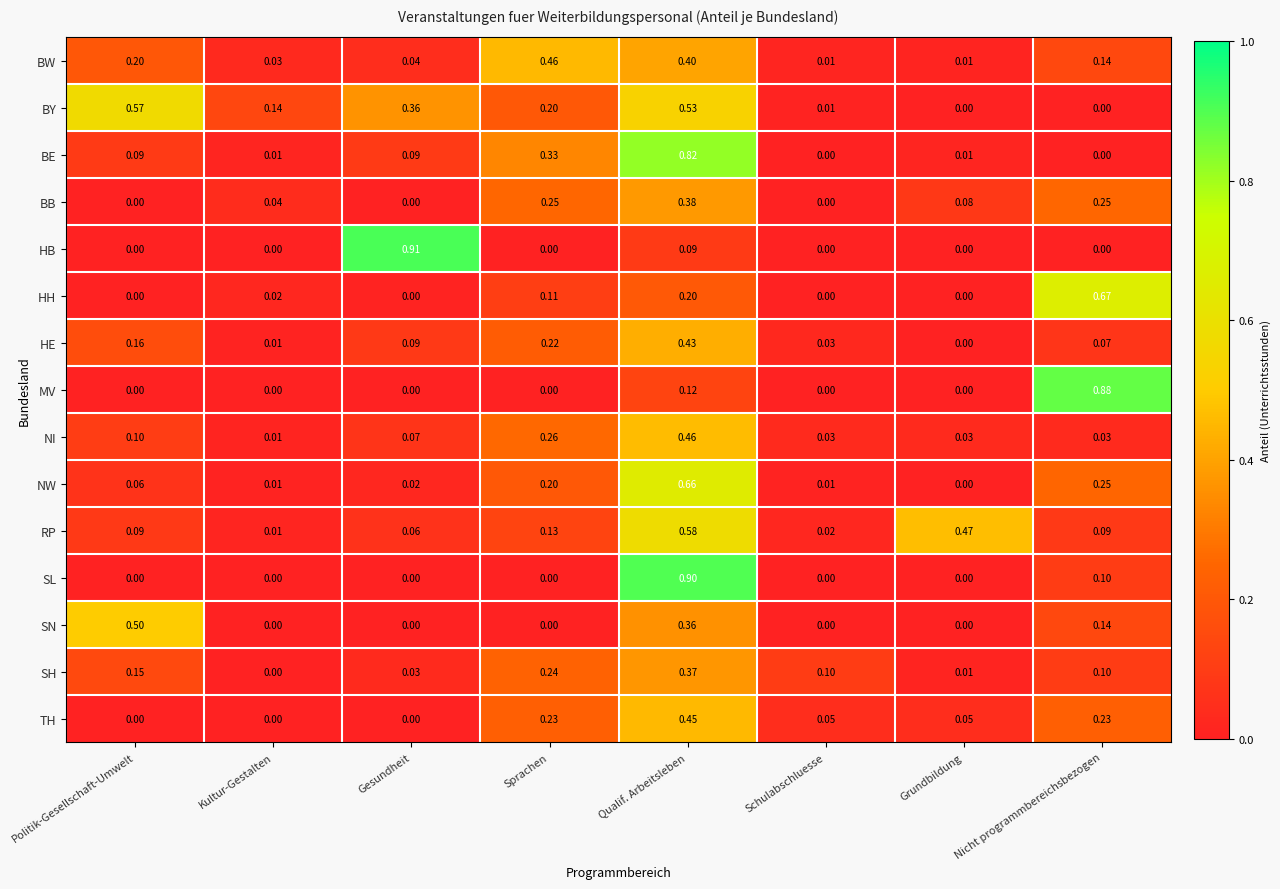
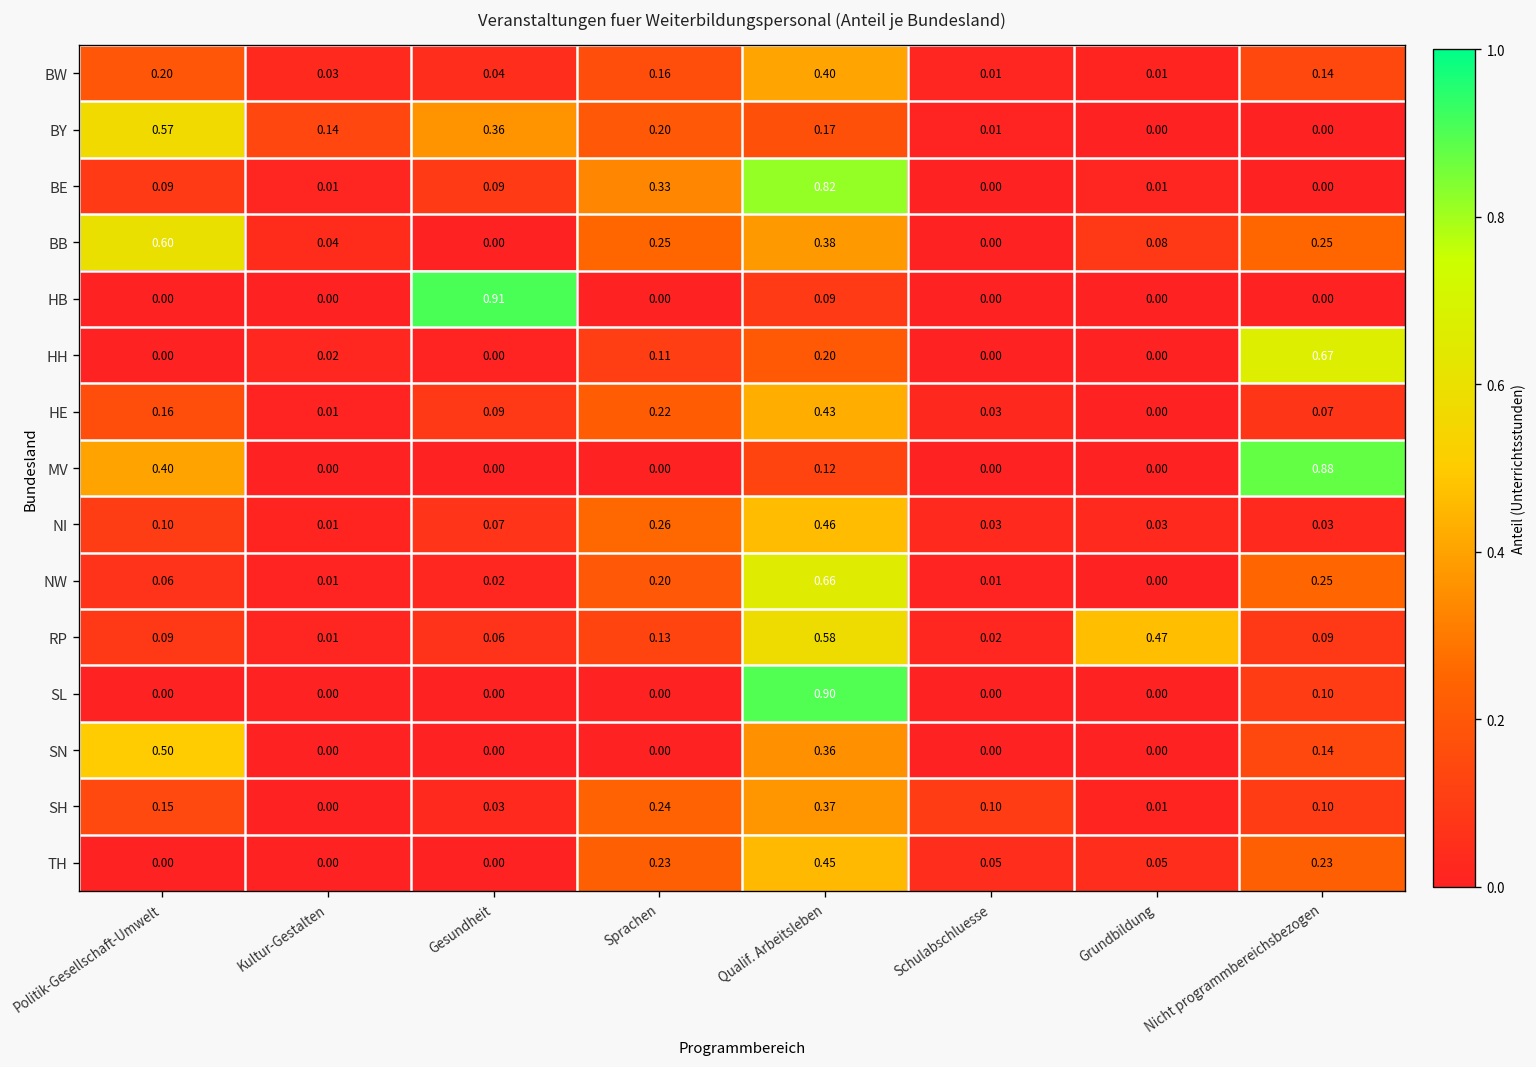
  {
    "BW": {
      "Politik-Gesellschaft-Umwelt": 0.20,
      "Kultur-Gestalten": 0.03,
      "Gesundheit": 0.04,
-     "Sprachen": 0.46,
+     "Sprachen": 0.16,
      "Qualif. Arbeitsleben": 0.40,
      "Schulabschluesse": 0.01,
      "Grundbildung": 0.01,
      "Nicht programmbereichsbezogen": 0.14
    },
    "BY": {
      "Politik-Gesellschaft-Umwelt": 0.57,
      "Kultur-Gestalten": 0.14,
      "Gesundheit": 0.36,
      "Sprachen": 0.20,
-     "Qualif. Arbeitsleben": 0.53,
+     "Qualif. Arbeitsleben": 0.17,
      "Schulabschluesse": 0.01,
      "Grundbildung": 0.00,
      "Nicht programmbereichsbezogen": 0.00
    },
    "BE": {
      "Politik-Gesellschaft-Umwelt": 0.09,
      "Kultur-Gestalten": 0.01,
      "Gesundheit": 0.09,
      "Sprachen": 0.33,
      "Qualif. Arbeitsleben": 0.82,
      "Schulabschluesse": 0.00,
      "Grundbildung": 0.01,
      "Nicht programmbereichsbezogen": 0.00
    },
    "BB": {
-     "Politik-Gesellschaft-Umwelt": 0.00,
+     "Politik-Gesellschaft-Umwelt": 0.60,
      "Kultur-Gestalten": 0.04,
      "Gesundheit": 0.00,
      "Sprachen": 0.25,
      "Qualif. Arbeitsleben": 0.38,
      "Schulabschluesse": 0.00,
      "Grundbildung": 0.08,
      "Nicht programmbereichsbezogen": 0.25
    },
    "HB": {
      "Politik-Gesellschaft-Umwelt": 0.00,
      "Kultur-Gestalten": 0.00,
      "Gesundheit": 0.91,
      "Sprachen": 0.00,
      "Qualif. Arbeitsleben": 0.09,
      "Schulabschluesse": 0.00,
      "Grundbildung": 0.00,
      "Nicht programmbereichsbezogen": 0.00
    },
    "HH": {
      "Politik-Gesellschaft-Umwelt": 0.00,
      "Kultur-Gestalten": 0.02,
      "Gesundheit": 0.00,
      "Sprachen": 0.11,
      "Qualif. Arbeitsleben": 0.20,
      "Schulabschluesse": 0.00,
      "Grundbildung": 0.00,
      "Nicht programmbereichsbezogen": 0.67
    },
    "HE": {
      "Politik-Gesellschaft-Umwelt": 0.16,
      "Kultur-Gestalten": 0.01,
      "Gesundheit": 0.09,
      "Sprachen": 0.22,
      "Qualif. Arbeitsleben": 0.43,
      "Schulabschluesse": 0.03,
      "Grundbildung": 0.00,
      "Nicht programmbereichsbezogen": 0.07
    },
    "MV": {
-     "Politik-Gesellschaft-Umwelt": 0.00,
+     "Politik-Gesellschaft-Umwelt": 0.40,
      "Kultur-Gestalten": 0.00,
      "Gesundheit": 0.00,
      "Sprachen": 0.00,
      "Qualif. Arbeitsleben": 0.12,
      "Schulabschluesse": 0.00,
      "Grundbildung": 0.00,
      "Nicht programmbereichsbezogen": 0.88
    },
    "NI": {
      "Politik-Gesellschaft-Umwelt": 0.10,
      "Kultur-Gestalten": 0.01,
      "Gesundheit": 0.07,
      "Sprachen": 0.26,
      "Qualif. Arbeitsleben": 0.46,
      "Schulabschluesse": 0.03,
      "Grundbildung": 0.03,
      "Nicht programmbereichsbezogen": 0.03
    },
    "NW": {
      "Politik-Gesellschaft-Umwelt": 0.06,
      "Kultur-Gestalten": 0.01,
      "Gesundheit": 0.02,
      "Sprachen": 0.20,
      "Qualif. Arbeitsleben": 0.66,
      "Schulabschluesse": 0.01,
      "Grundbildung": 0.00,
      "Nicht programmbereichsbezogen": 0.25
    },
    "RP": {
      "Politik-Gesellschaft-Umwelt": 0.09,
      "Kultur-Gestalten": 0.01,
      "Gesundheit": 0.06,
      "Sprachen": 0.13,
      "Qualif. Arbeitsleben": 0.58,
      "Schulabschluesse": 0.02,
      "Grundbildung": 0.47,
      "Nicht programmbereichsbezogen": 0.09
    },
    "SL": {
      "Politik-Gesellschaft-Umwelt": 0.00,
      "Kultur-Gestalten": 0.00,
      "Gesundheit": 0.00,
      "Sprachen": 0.00,
      "Qualif. Arbeitsleben": 0.90,
      "Schulabschluesse": 0.00,
      "Grundbildung": 0.00,
      "Nicht programmbereichsbezogen": 0.10
    },
    "SN": {
      "Politik-Gesellschaft-Umwelt": 0.50,
      "Kultur-Gestalten": 0.00,
      "Gesundheit": 0.00,
      "Sprachen": 0.00,
      "Qualif. Arbeitsleben": 0.36,
      "Schulabschluesse": 0.00,
      "Grundbildung": 0.00,
      "Nicht programmbereichsbezogen": 0.14
    },
    "SH": {
      "Politik-Gesellschaft-Umwelt": 0.15,
      "Kultur-Gestalten": 0.00,
      "Gesundheit": 0.03,
      "Sprachen": 0.24,
      "Qualif. Arbeitsleben": 0.37,
      "Schulabschluesse": 0.10,
      "Grundbildung": 0.01,
      "Nicht programmbereichsbezogen": 0.10
    },
    "TH": {
      "Politik-Gesellschaft-Umwelt": 0.00,
      "Kultur-Gestalten": 0.00,
      "Gesundheit": 0.00,
      "Sprachen": 0.23,
      "Qualif. Arbeitsleben": 0.45,
      "Schulabschluesse": 0.05,
      "Grundbildung": 0.05,
      "Nicht programmbereichsbezogen": 0.23
    }
  }
